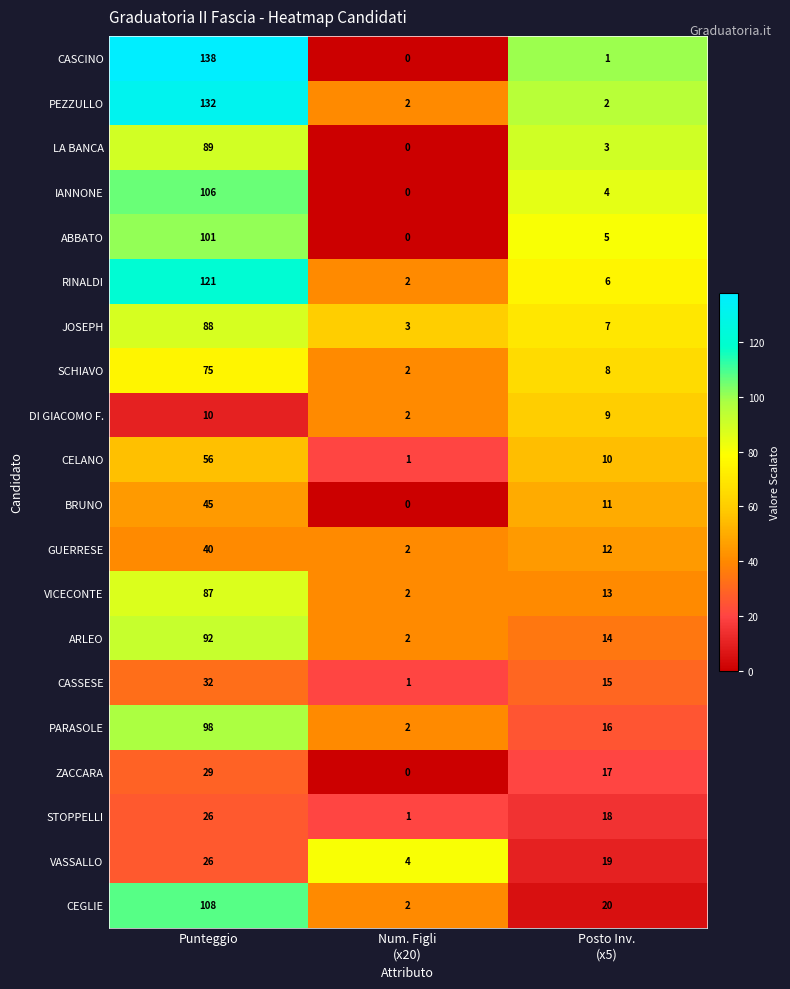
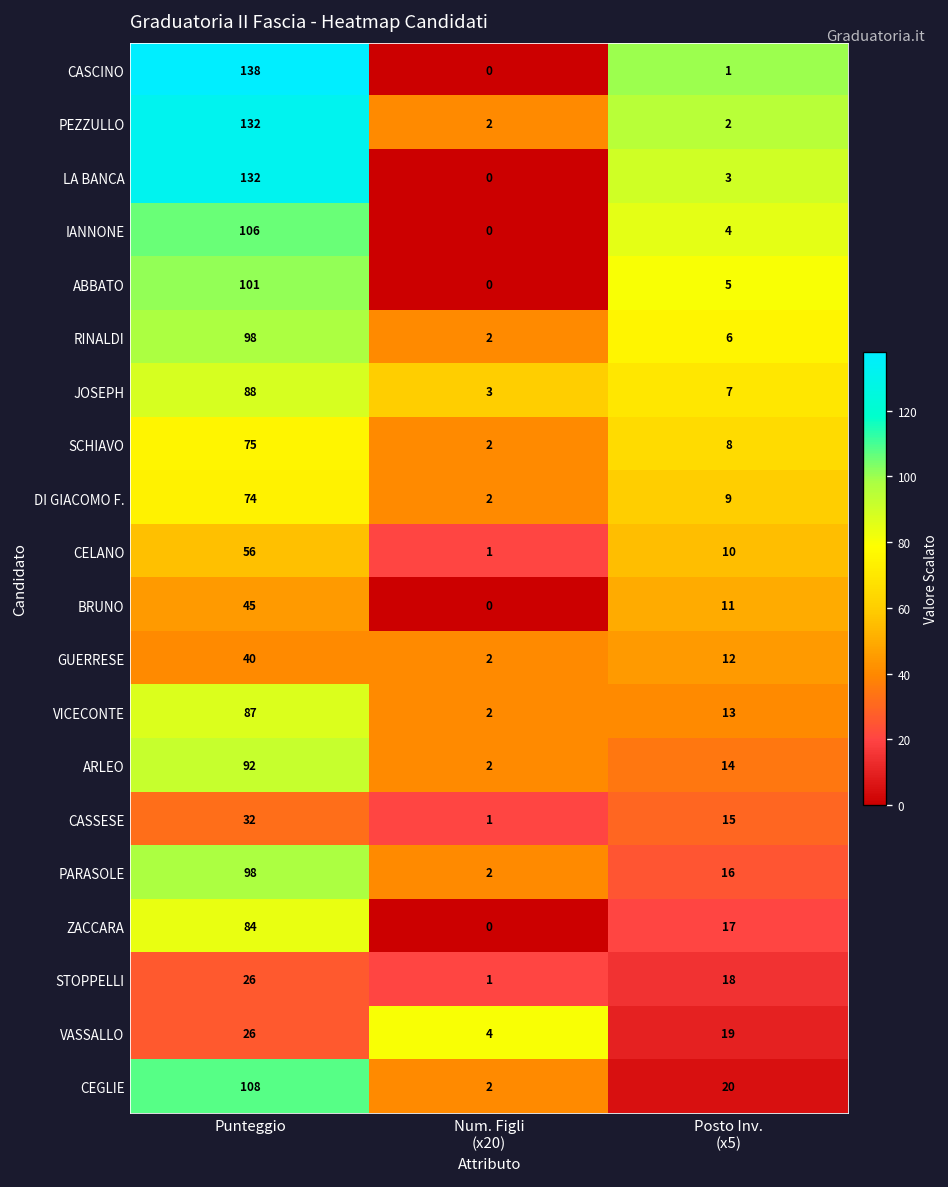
  {
    "CASCINO": {
      "Punteggio": 138,
      "Num. Figli (x20)": 0,
      "Posto Inv. (x5)": 1
    },
    "PEZZULLO": {
      "Punteggio": 132,
      "Num. Figli (x20)": 2,
      "Posto Inv. (x5)": 2
    },
    "LA BANCA": {
-     "Punteggio": 89,
+     "Punteggio": 132,
      "Num. Figli (x20)": 0,
      "Posto Inv. (x5)": 3
    },
    "IANNONE": {
      "Punteggio": 106,
      "Num. Figli (x20)": 0,
      "Posto Inv. (x5)": 4
    },
    "ABBATO": {
      "Punteggio": 101,
      "Num. Figli (x20)": 0,
      "Posto Inv. (x5)": 5
    },
    "RINALDI": {
-     "Punteggio": 121,
+     "Punteggio": 98,
      "Num. Figli (x20)": 2,
      "Posto Inv. (x5)": 6
    },
    "JOSEPH": {
      "Punteggio": 88,
      "Num. Figli (x20)": 3,
      "Posto Inv. (x5)": 7
    },
    "SCHIAVO": {
      "Punteggio": 75,
      "Num. Figli (x20)": 2,
      "Posto Inv. (x5)": 8
    },
    "DI GIACOMO F.": {
-     "Punteggio": 10,
+     "Punteggio": 74,
      "Num. Figli (x20)": 2,
      "Posto Inv. (x5)": 9
    },
    "CELANO": {
      "Punteggio": 56,
      "Num. Figli (x20)": 1,
      "Posto Inv. (x5)": 10
    },
    "BRUNO": {
      "Punteggio": 45,
      "Num. Figli (x20)": 0,
      "Posto Inv. (x5)": 11
    },
    "GUERRESE": {
      "Punteggio": 40,
      "Num. Figli (x20)": 2,
      "Posto Inv. (x5)": 12
    },
    "VICECONTE": {
      "Punteggio": 87,
      "Num. Figli (x20)": 2,
      "Posto Inv. (x5)": 13
    },
    "ARLEO": {
      "Punteggio": 92,
      "Num. Figli (x20)": 2,
      "Posto Inv. (x5)": 14
    },
    "CASSESE": {
      "Punteggio": 32,
      "Num. Figli (x20)": 1,
      "Posto Inv. (x5)": 15
    },
    "PARASOLE": {
      "Punteggio": 98,
      "Num. Figli (x20)": 2,
      "Posto Inv. (x5)": 16
    },
    "ZACCARA": {
-     "Punteggio": 29,
+     "Punteggio": 84,
      "Num. Figli (x20)": 0,
      "Posto Inv. (x5)": 17
    },
    "STOPPELLI": {
      "Punteggio": 26,
      "Num. Figli (x20)": 1,
      "Posto Inv. (x5)": 18
    },
    "VASSALLO": {
      "Punteggio": 26,
      "Num. Figli (x20)": 4,
      "Posto Inv. (x5)": 19
    },
    "CEGLIE": {
      "Punteggio": 108,
      "Num. Figli (x20)": 2,
      "Posto Inv. (x5)": 20
    }
  }
